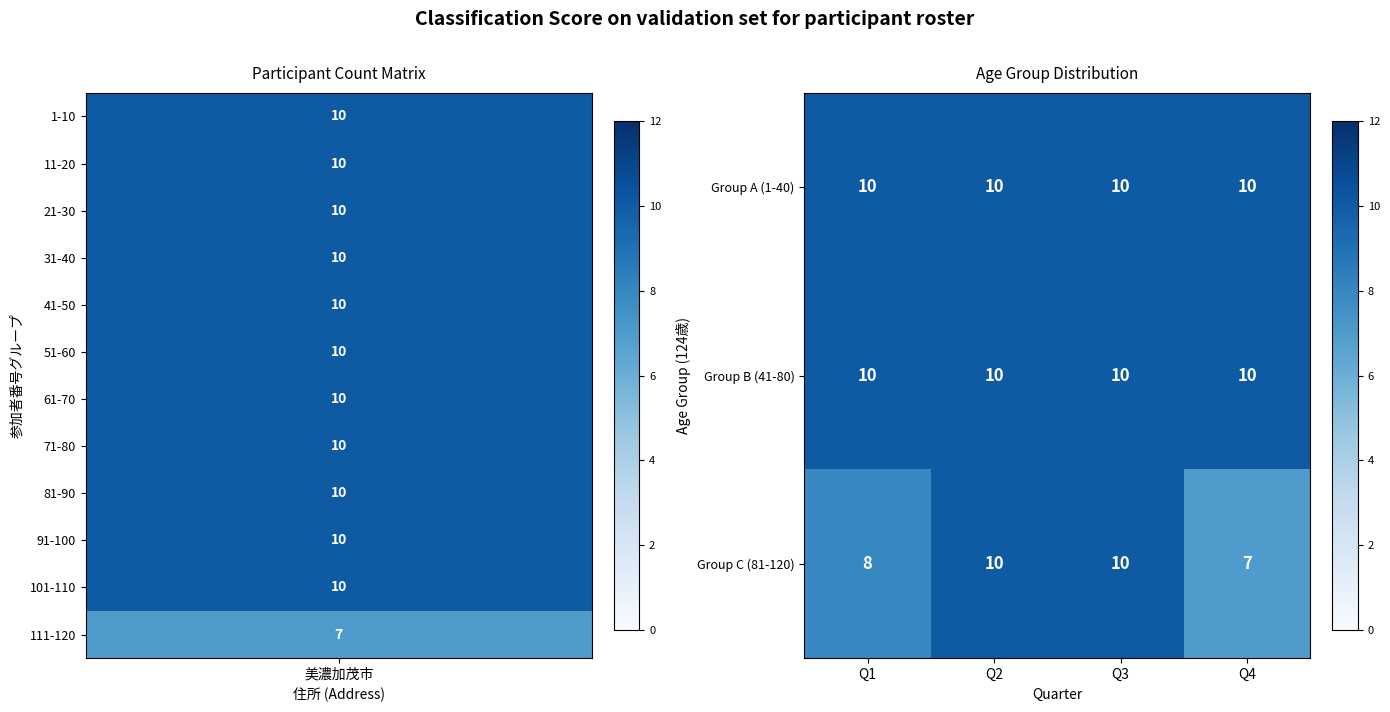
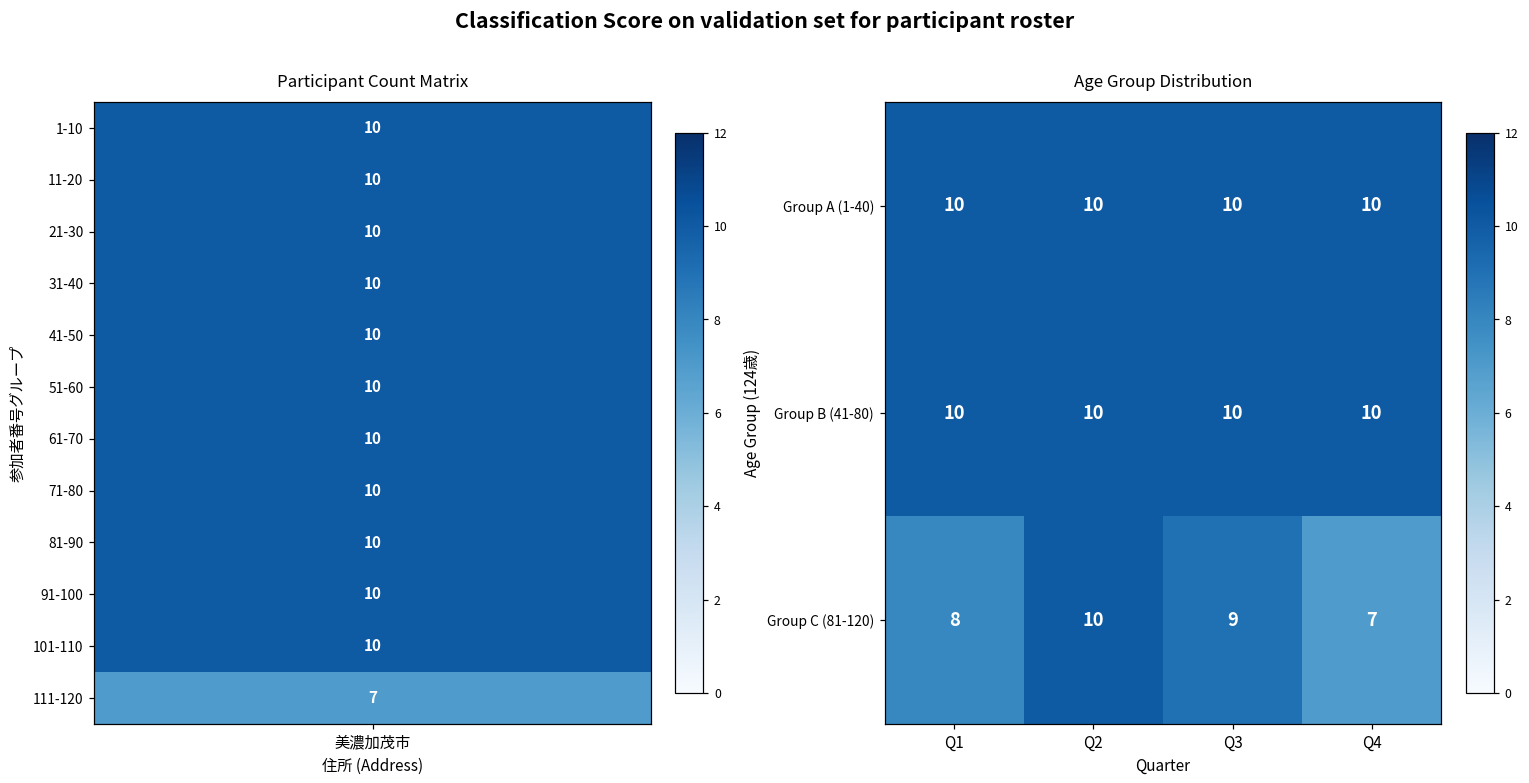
  {
    "Participant Count Matrix": {
      "1-10": {
        "美濃加茂市": 10
      },
      "11-20": {
        "美濃加茂市": 10
      },
      "21-30": {
        "美濃加茂市": 10
      },
      "31-40": {
        "美濃加茂市": 10
      },
      "41-50": {
        "美濃加茂市": 10
      },
      "51-60": {
        "美濃加茂市": 10
      },
      "61-70": {
        "美濃加茂市": 10
      },
      "71-80": {
        "美濃加茂市": 10
      },
      "81-90": {
        "美濃加茂市": 10
      },
      "91-100": {
        "美濃加茂市": 10
      },
      "101-110": {
        "美濃加茂市": 10
      },
      "111-120": {
        "美濃加茂市": 7
      }
    },
    "Age Group Distribution": {
      "Group A (1-40)": {
        "Q1": 10,
        "Q2": 10,
        "Q3": 10,
        "Q4": 10
      },
      "Group B (41-80)": {
        "Q1": 10,
        "Q2": 10,
        "Q3": 10,
        "Q4": 10
      },
      "Group C (81-120)": {
        "Q1": 8,
        "Q2": 10,
-       "Q3": 10,
+       "Q3": 9,
        "Q4": 7
      }
    }
  }
